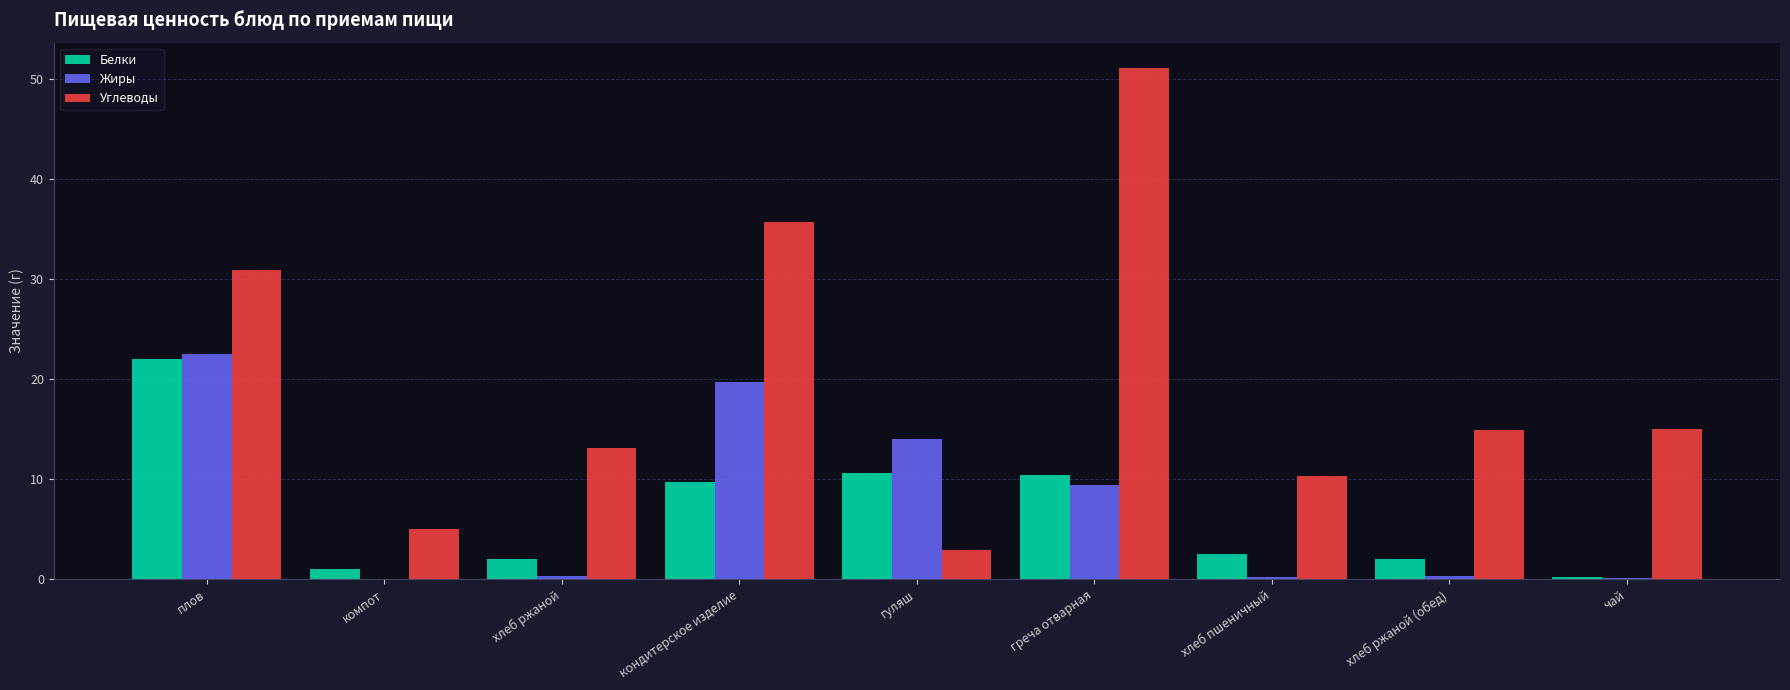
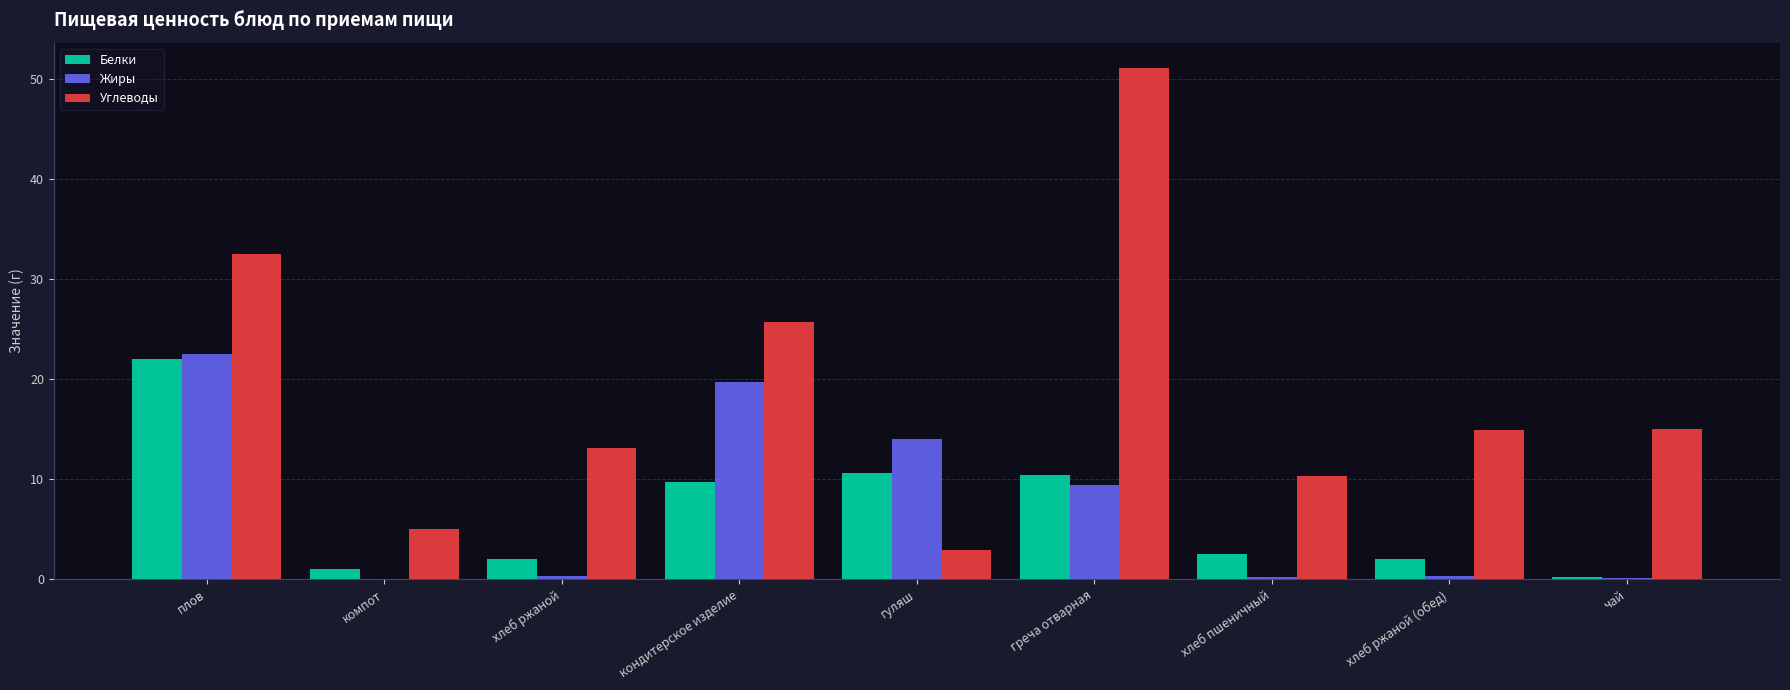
  {
    "Белки": {
      "плов": 22.0,
      "компот": 1.0,
      "хлеб ржаной": 2.0,
      "кондитерское изделие": 9.7,
      "гуляш": 10.6,
      "греча отварная": 10.4,
      "хлеб пшеничный": 2.5,
      "хлеб ржаной (обед)": 2.0
    },
    "Жиры": {
      "плов": 22.5,
      "компот": 0.0,
      "хлеб ржаной": 0.3,
      "кондитерское изделие": 19.7,
      "гуляш": 14.0,
      "греча отварная": 9.4,
      "хлеб ржаной (обед)": 0.3
    },
    "Углеводы": {
-     "плов": 30.9,
+     "плов": 32.5,
      "компот": 5.0,
      "хлеб ржаной": 13.1,
-     "кондитерское изделие": 35.7,
+     "кондитерское изделие": 25.7,
      "гуляш": 2.9,
      "греча отварная": 51.1,
      "хлеб пшеничный": 10.3,
      "хлеб ржаной (обед)": 14.9,
      "чай": 15.0
    }
  }
